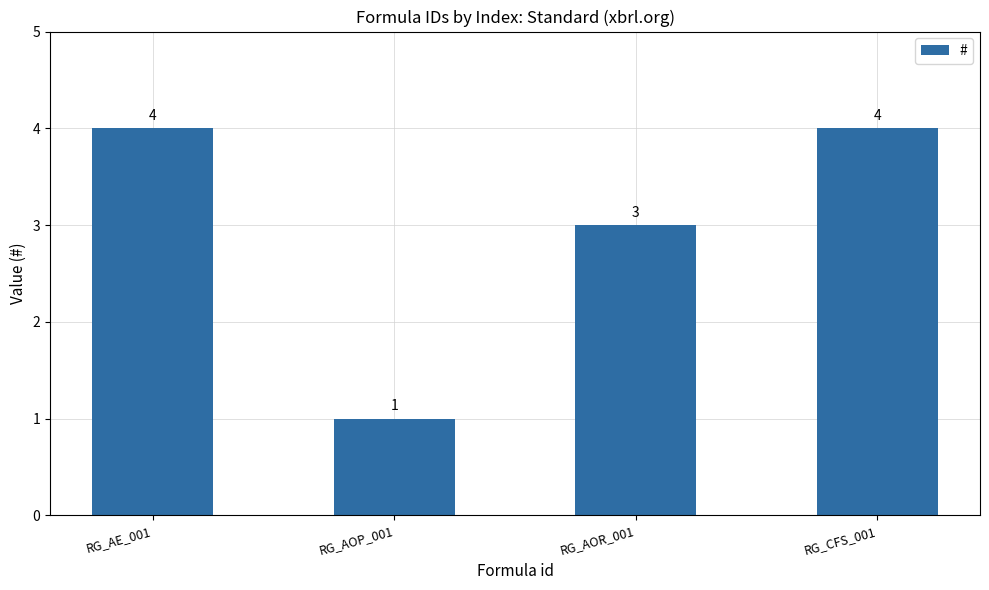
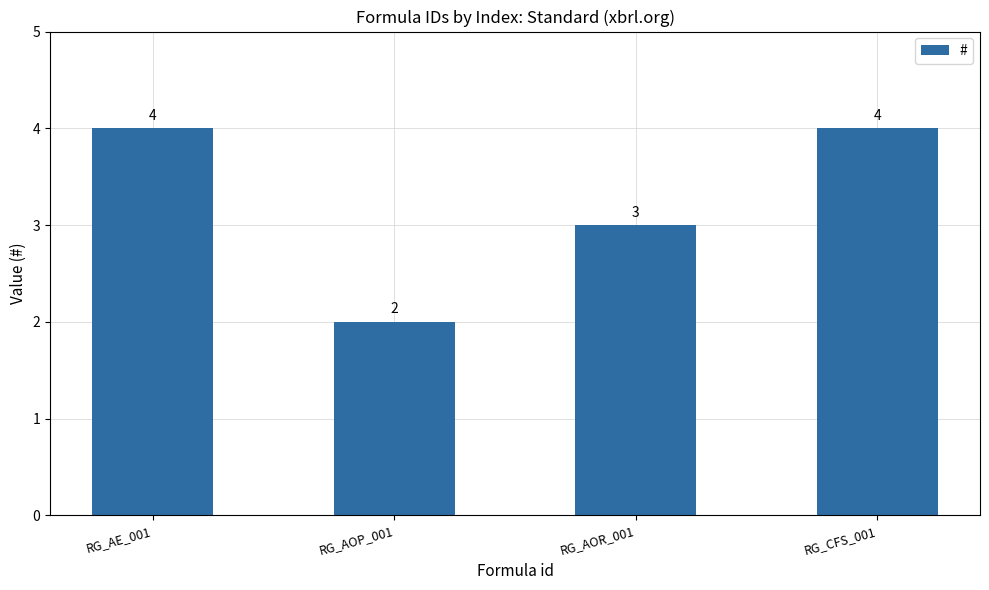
  {
    "RG_AE_001": 4,
-   "RG_AOP_001": 1,
+   "RG_AOP_001": 2,
    "RG_AOR_001": 3,
    "RG_CFS_001": 4
  }
